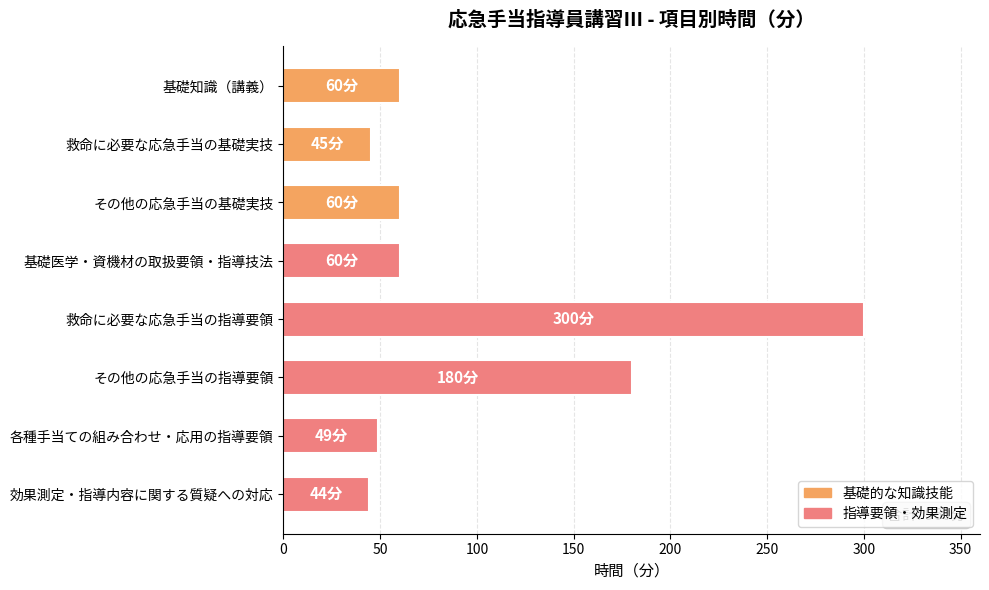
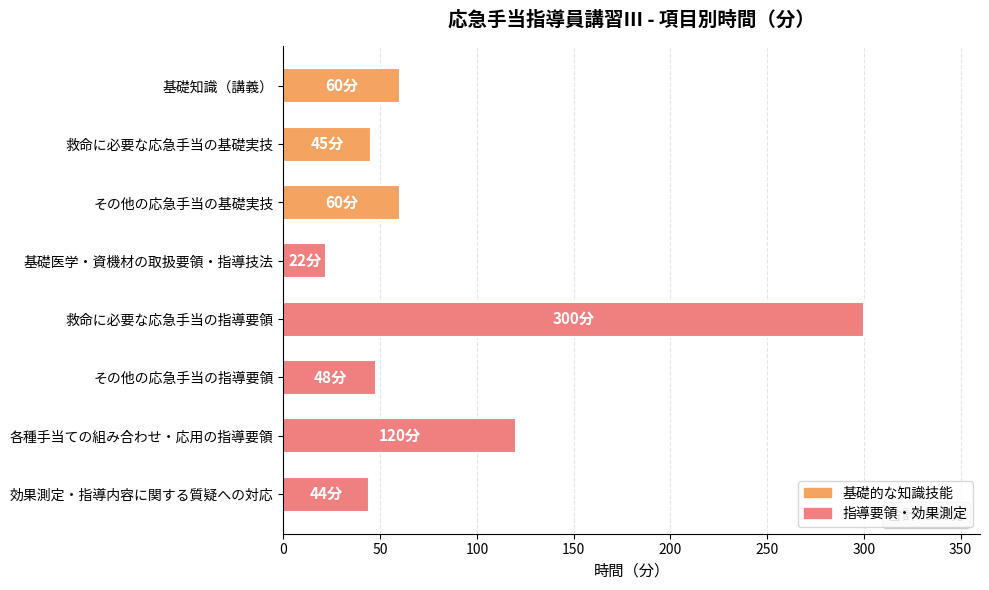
  {
    "基礎知識（講義）": "60分",
    "救命に必要な応急手当の基礎実技": "45分",
    "その他の応急手当の基礎実技": "60分",
-   "基礎医学・資機材の取扱要領・指導技法": "60分",
+   "基礎医学・資機材の取扱要領・指導技法": "22分",
    "救命に必要な応急手当の指導要領": "300分",
-   "その他の応急手当の指導要領": "180分",
-   "各種手当ての組み合わせ・応用の指導要領": "49分",
+   "その他の応急手当の指導要領": "48分",
+   "各種手当ての組み合わせ・応用の指導要領": "120分",
    "効果測定・指導内容に関する質疑への対応": "44分"
  }
